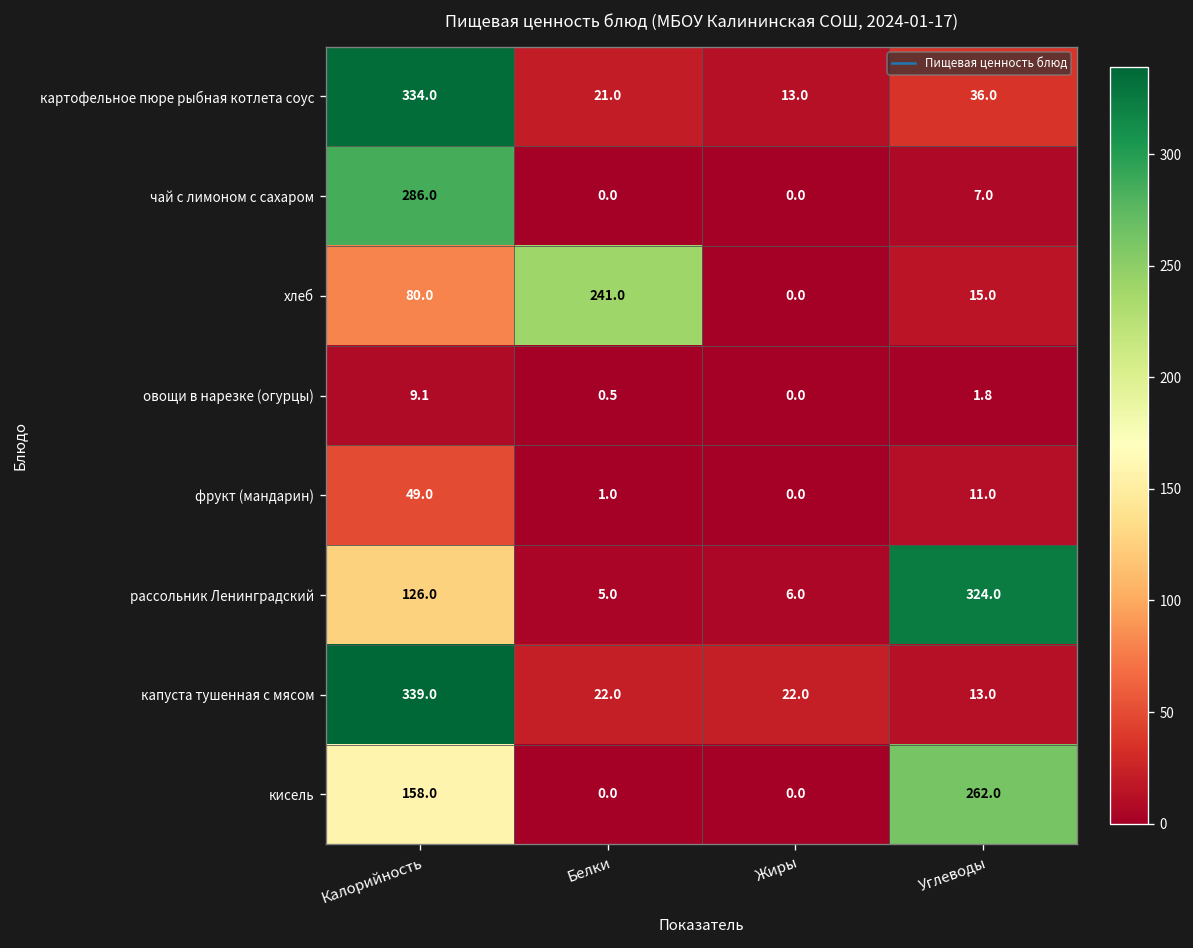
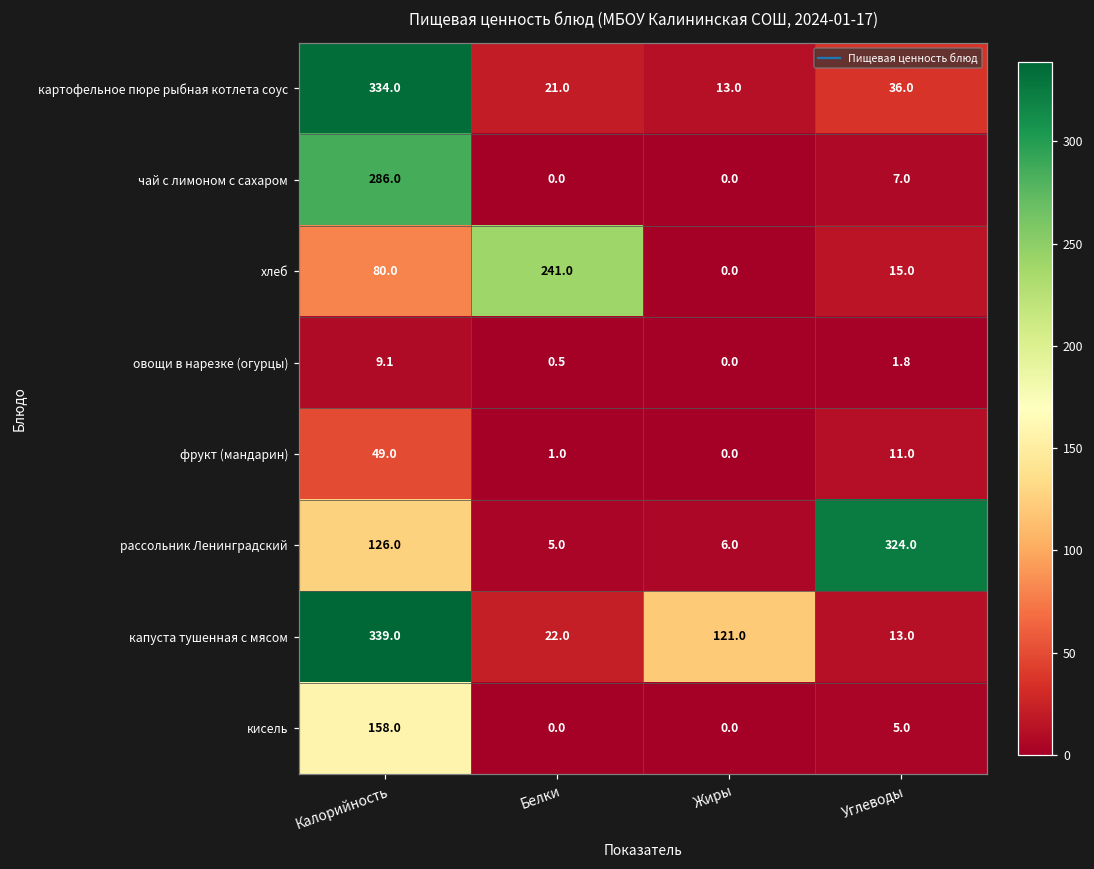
  {
    "картофельное пюре рыбная котлета соус": {
      "Калорийность": 334.0,
      "Белки": 21.0,
      "Жиры": 13.0,
      "Углеводы": 36.0
    },
    "чай с лимоном с сахаром": {
      "Калорийность": 286.0,
      "Белки": 0.0,
      "Жиры": 0.0,
      "Углеводы": 7.0
    },
    "хлеб": {
      "Калорийность": 80.0,
      "Белки": 241.0,
      "Жиры": 0.0,
      "Углеводы": 15.0
    },
    "овощи в нарезке (огурцы)": {
      "Калорийность": 9.1,
      "Белки": 0.5,
      "Жиры": 0.0,
      "Углеводы": 1.8
    },
    "фрукт (мандарин)": {
      "Калорийность": 49.0,
      "Белки": 1.0,
      "Жиры": 0.0,
      "Углеводы": 11.0
    },
    "рассольник Ленинградский": {
      "Калорийность": 126.0,
      "Белки": 5.0,
      "Жиры": 6.0,
      "Углеводы": 324.0
    },
    "капуста тушенная с мясом": {
      "Калорийность": 339.0,
      "Белки": 22.0,
-     "Жиры": 22.0,
+     "Жиры": 121.0,
      "Углеводы": 13.0
    },
    "кисель": {
      "Калорийность": 158.0,
      "Белки": 0.0,
      "Жиры": 0.0,
-     "Углеводы": 262.0
+     "Углеводы": 5.0
    }
  }
